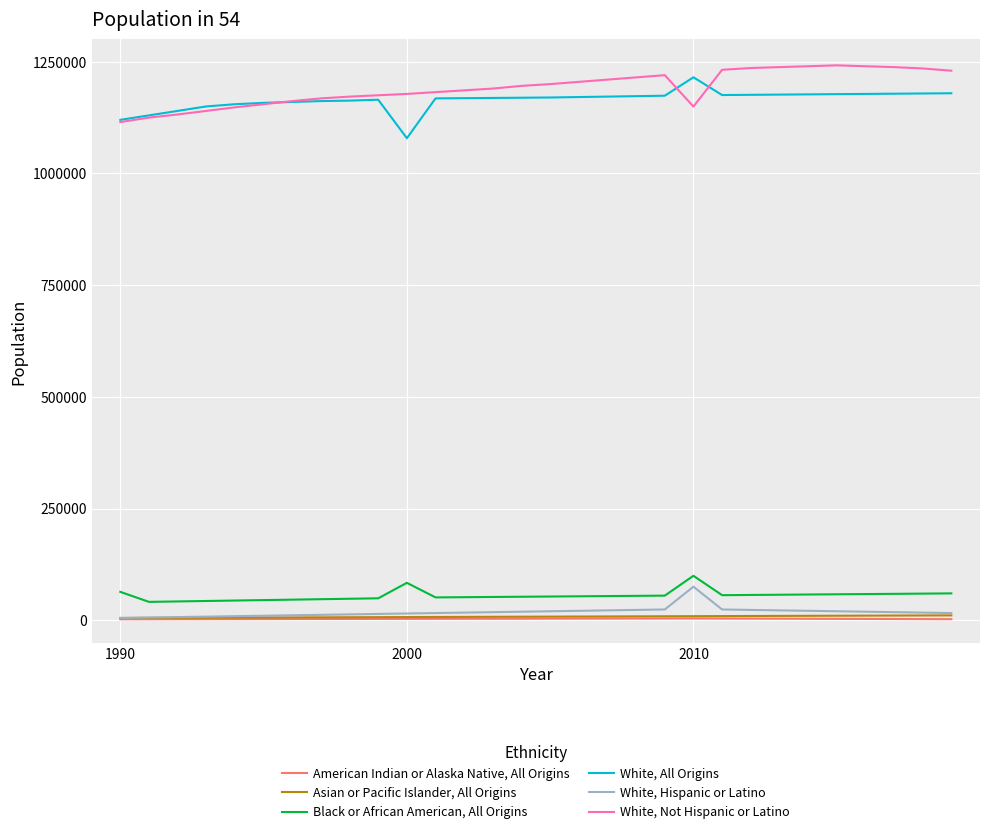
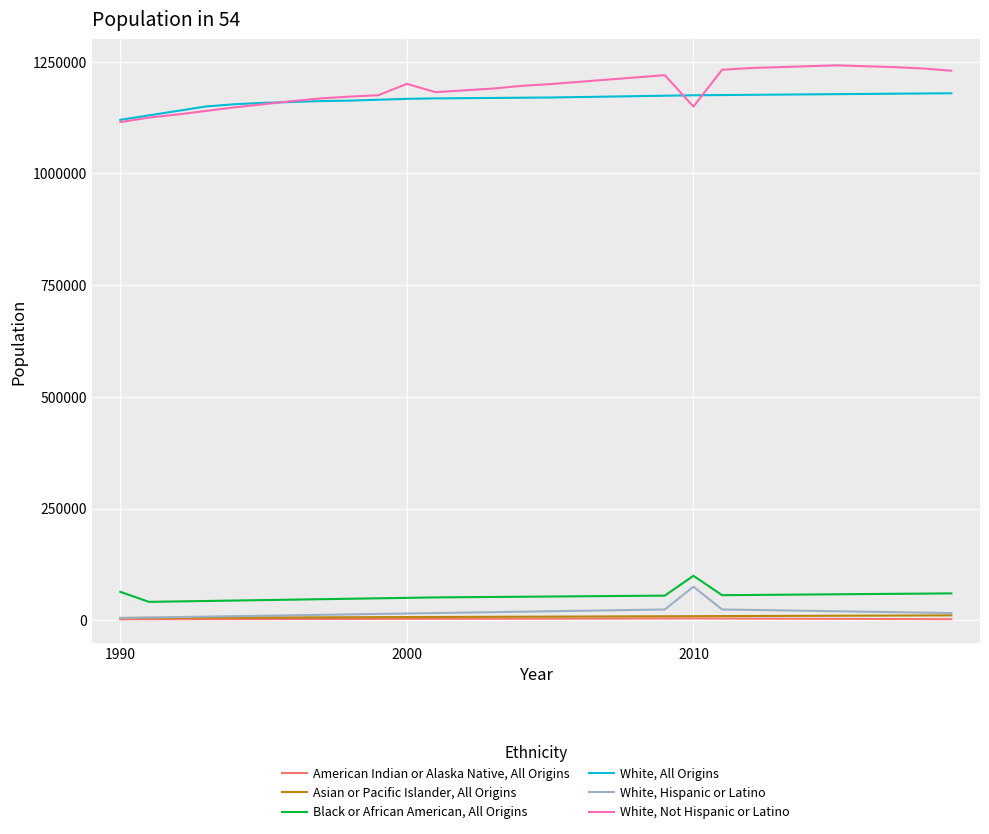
  {
    "Black or African American, All Origins": {
      "1990": 60000,
-     "2000": 80000,
+     "2000": 50000,
      "2010": 100000
    },
    "White, All Origins": {
-     "2000": 1080000,
-     "2010": 1220000
+     "2000": 1170000,
+     "2010": 1180000
    },
    "White, Hispanic or Latino": {
      "2000": 20000,
      "2010": 80000
    },
    "White, Not Hispanic or Latino": {
-     "2000": 1180000,
+     "2000": 1200000,
      "2010": 1150000
    }
  }
